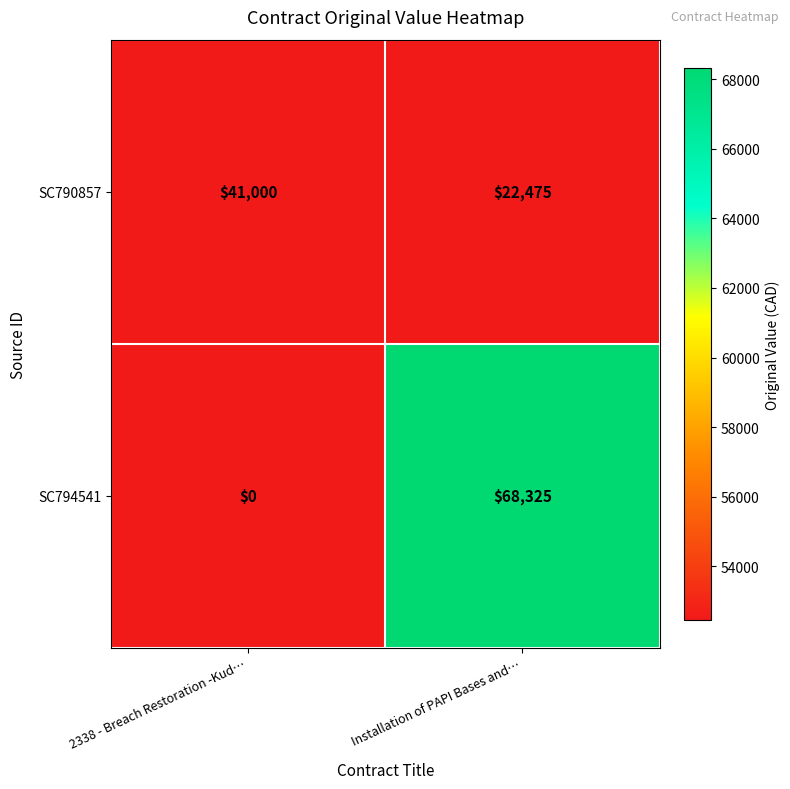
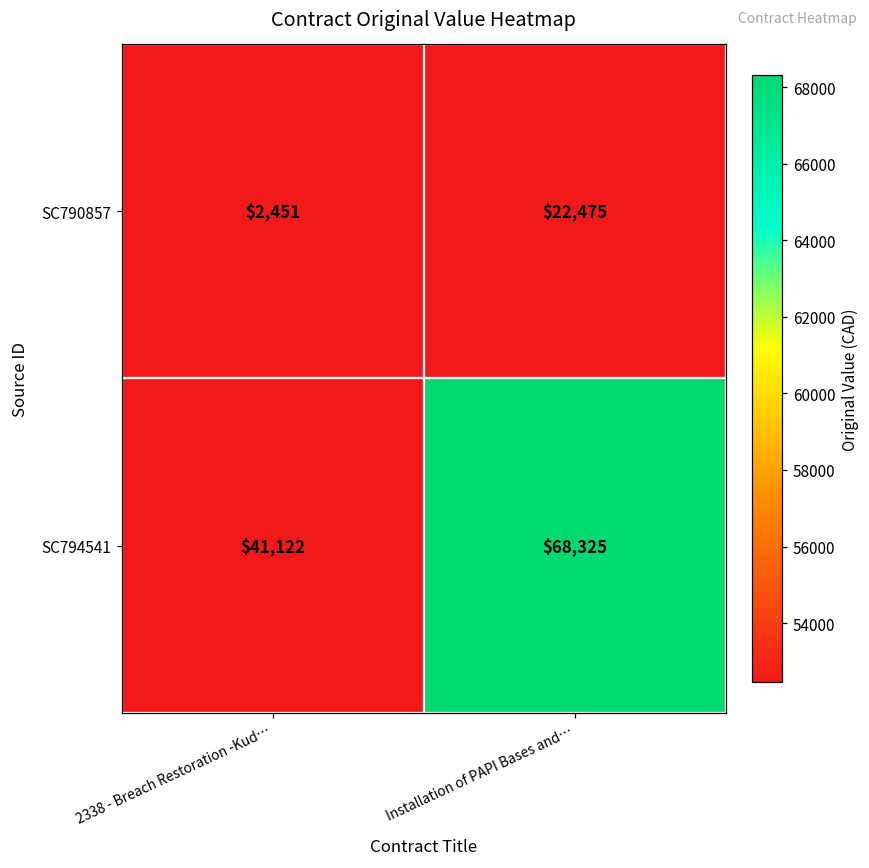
  {
    "SC790857": {
-     "2338 - Breach Restoration -Kud…": "$41,000",
+     "2338 - Breach Restoration -Kud…": "$2,451",
      "Installation of PAPI Bases and…": "$22,475"
    },
    "SC794541": {
-     "2338 - Breach Restoration -Kud…": "$0",
+     "2338 - Breach Restoration -Kud…": "$41,122",
      "Installation of PAPI Bases and…": "$68,325"
    }
  }
